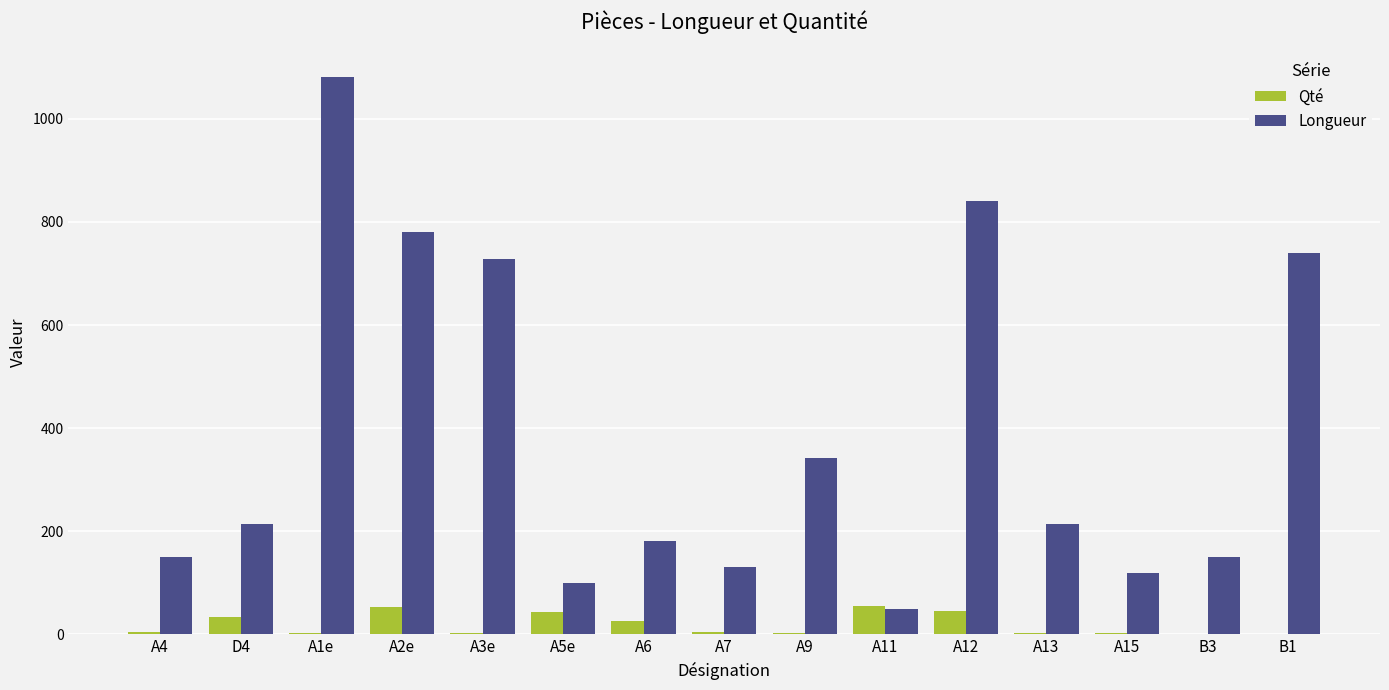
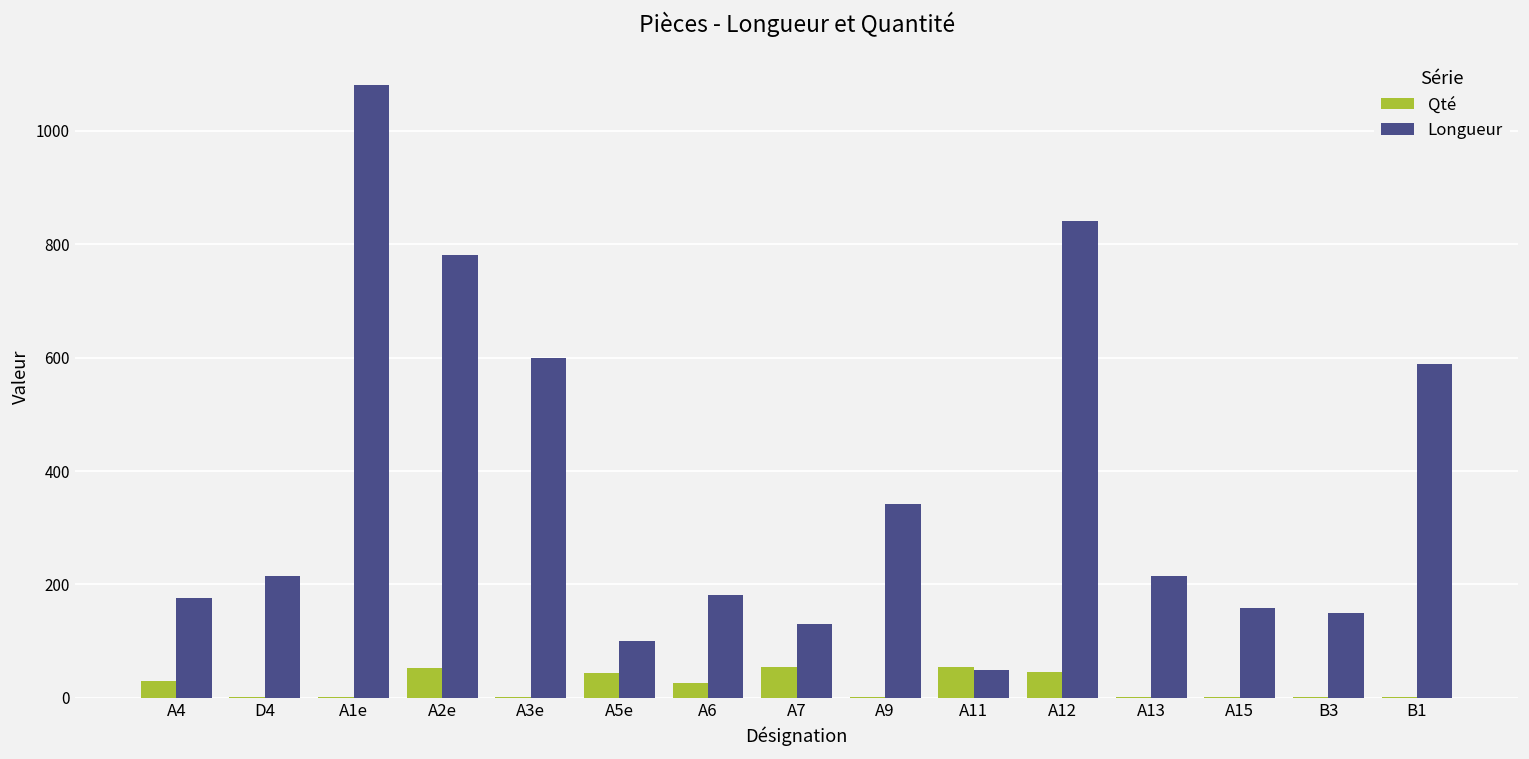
  {
    "Qté": {
-     "A4": 0,
-     "D4": 30,
+     "A4": 30,
+     "D4": 0,
      "A2e": 50,
      "A5e": 40,
      "A6": 30,
-     "A7": 0,
+     "A7": 60,
      "A11": 60,
      "A12": 50
    },
    "Longueur": {
-     "A4": 150,
+     "A4": 180,
      "D4": 220,
      "A1e": 1080,
      "A2e": 780,
-     "A3e": 730,
+     "A3e": 600,
      "A5e": 100,
      "A6": 180,
      "A7": 130,
      "A9": 340,
      "A11": 50,
      "A12": 840,
      "A13": 220,
-     "A15": 120,
+     "A15": 160,
      "B3": 150,
-     "B1": 740
+     "B1": 590
    }
  }
